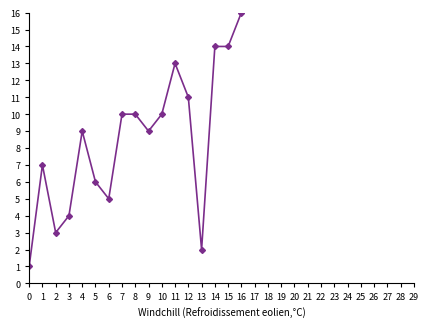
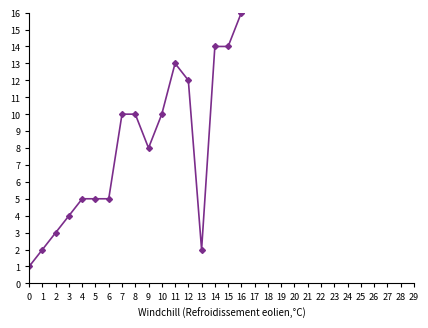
  {
    "0": 1,
-   "1": 7,
+   "1": 2,
    "2": 3,
    "3": 4,
-   "4": 9,
-   "5": 6,
+   "4": 5,
+   "5": 5,
    "6": 5,
    "7": 10,
    "8": 10,
-   "9": 9,
+   "9": 8,
    "10": 10,
    "11": 13,
-   "12": 11,
+   "12": 12,
    "13": 2,
    "14": 14,
    "15": 14,
    "16": 16
  }
